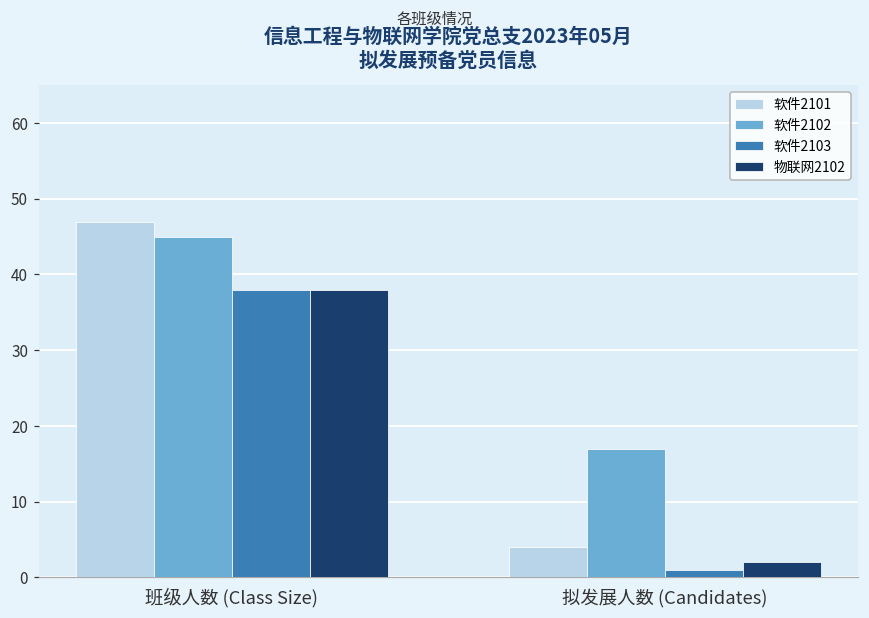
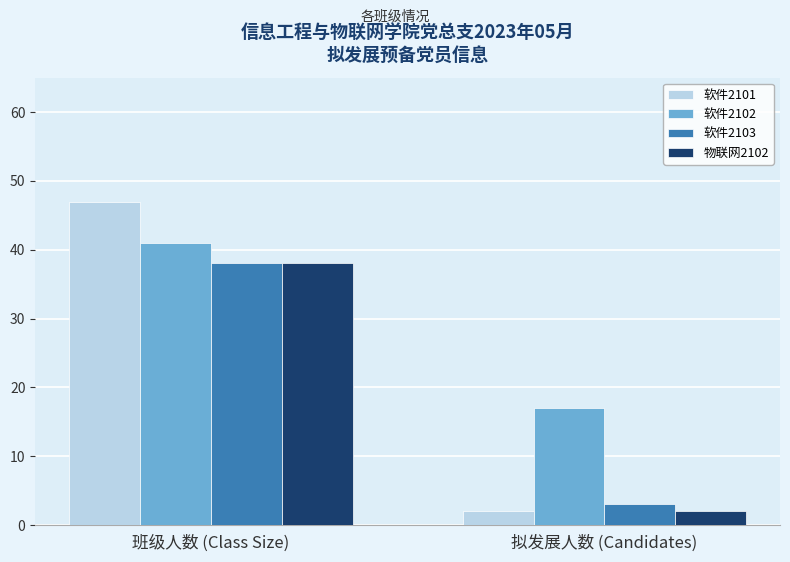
  {
    "软件2101": {
      "班级人数 (Class Size)": 47,
-     "拟发展人数 (Candidates)": 4
+     "拟发展人数 (Candidates)": 2
    },
    "软件2102": {
-     "班级人数 (Class Size)": 45,
+     "班级人数 (Class Size)": 41,
      "拟发展人数 (Candidates)": 17
    },
    "软件2103": {
      "班级人数 (Class Size)": 38,
-     "拟发展人数 (Candidates)": 1
+     "拟发展人数 (Candidates)": 3
    },
    "物联网2102": {
      "班级人数 (Class Size)": 38,
      "拟发展人数 (Candidates)": 2
    }
  }
